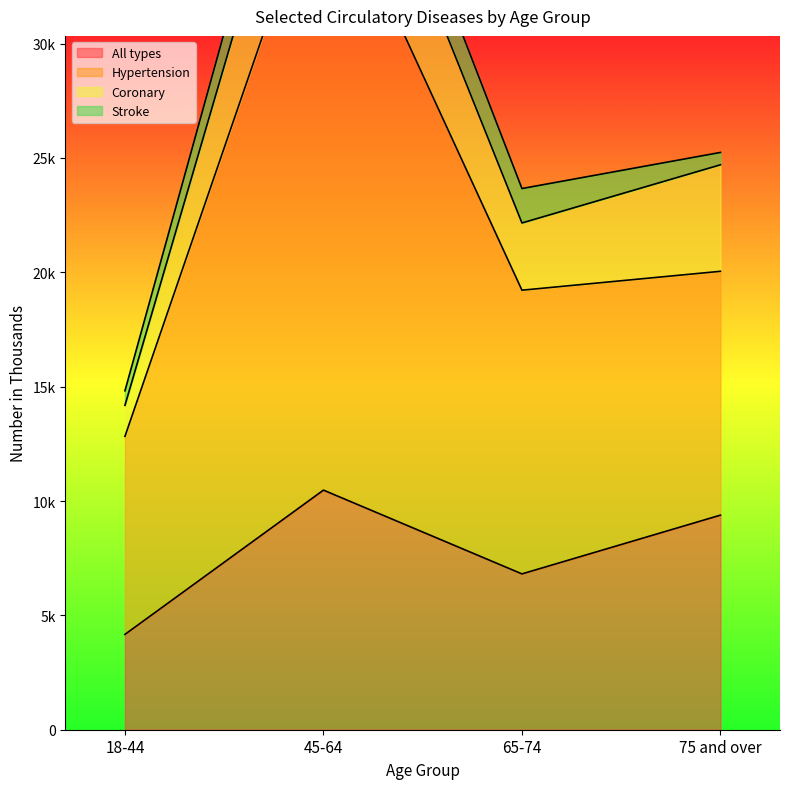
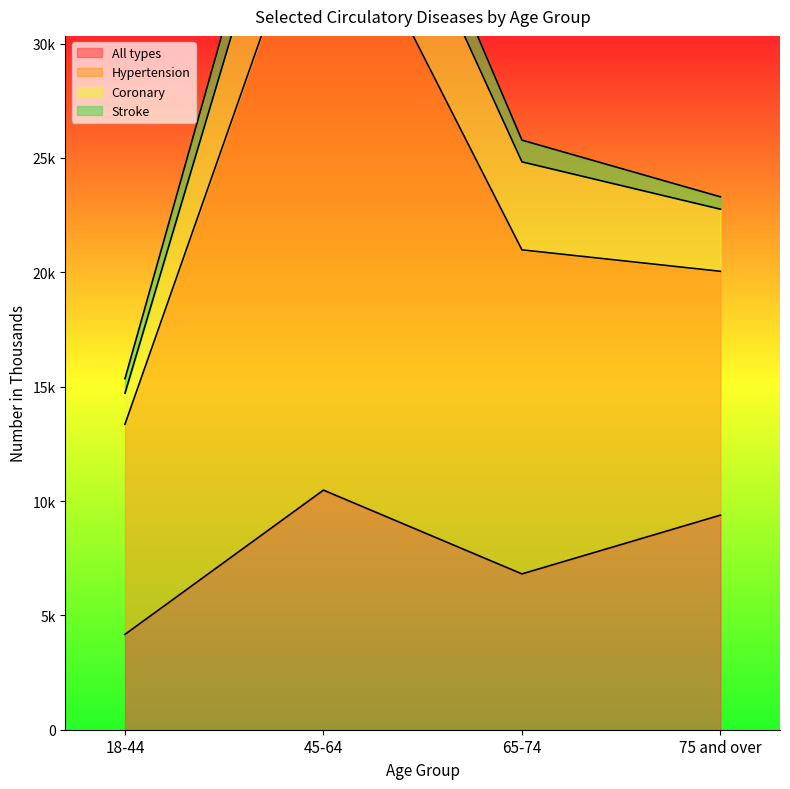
  {
    "All types": {
      "18-44": 4200,
      "45-64": 10500,
      "65-74": 6800,
      "75 and over": 9400
    },
    "Hypertension": {
-     "18-44": 8700,
-     "65-74": 12400,
+     "18-44": 9200,
+     "65-74": 14200,
      "75 and over": 10700
    },
    "Coronary": {
      "18-44": 1400,
-     "65-74": 2900,
-     "75 and over": 4700
+     "65-74": 3800,
+     "75 and over": 2700
    },
    "Stroke": {
      "18-44": 600,
-     "65-74": 1500,
+     "65-74": 900,
      "75 and over": 500
    }
  }
